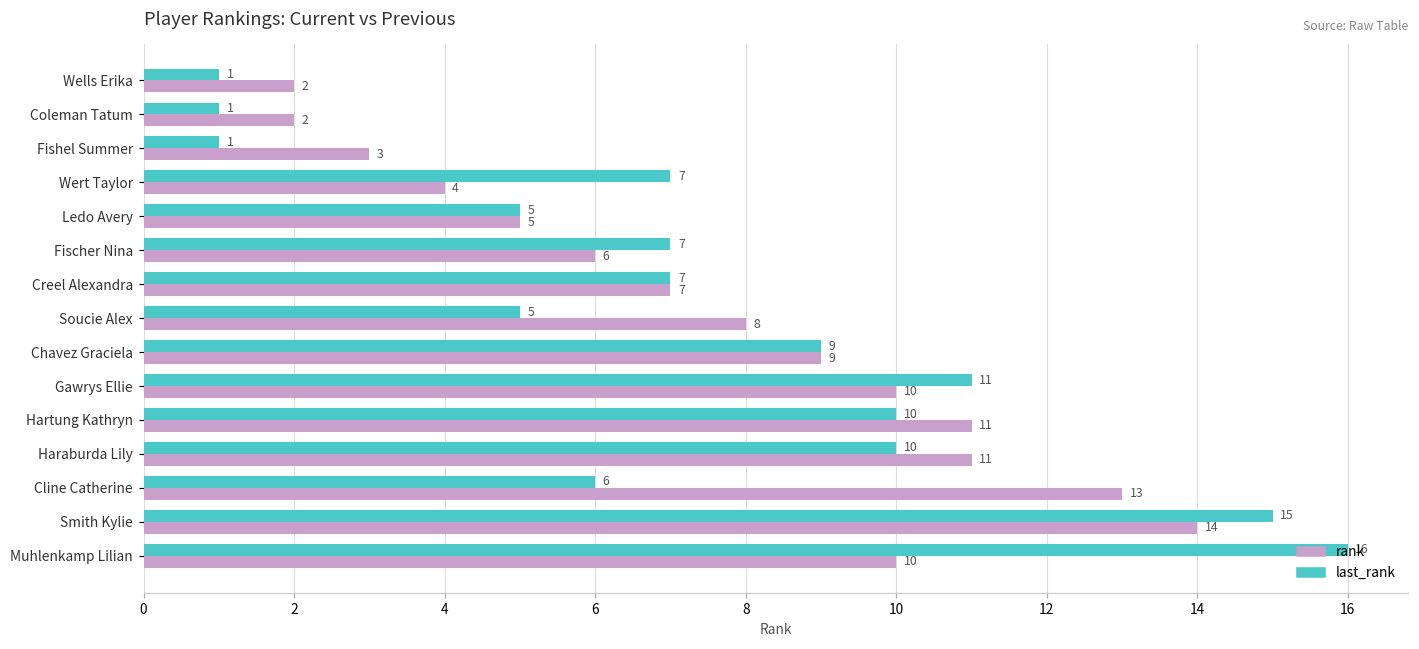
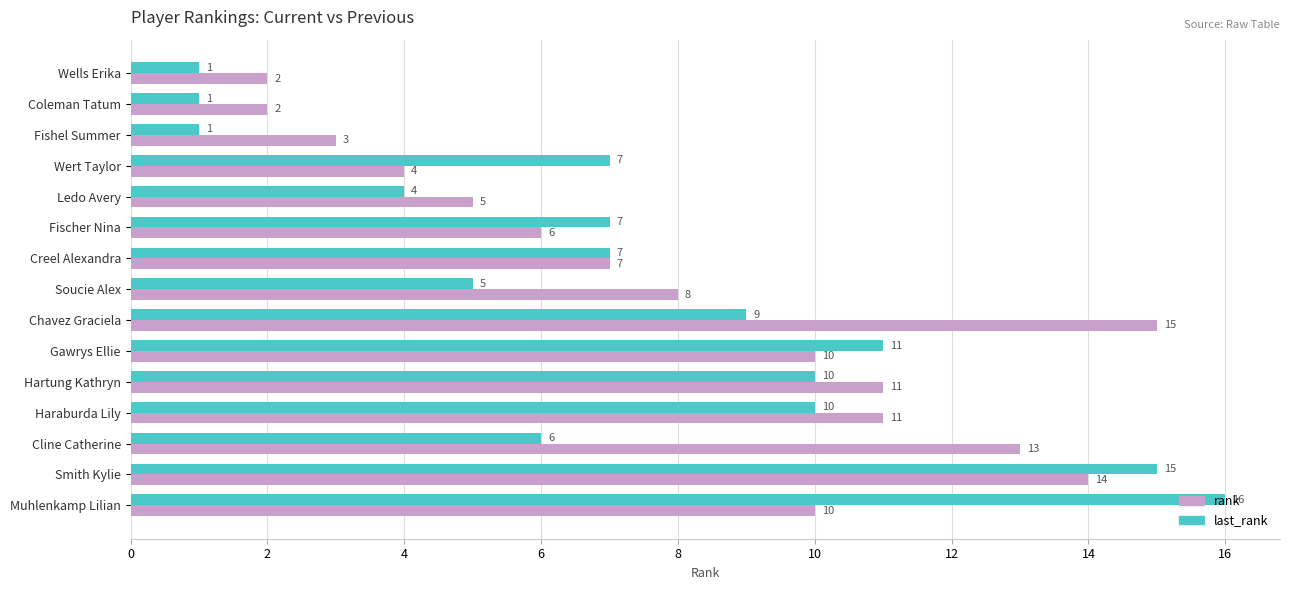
  {
    "rank": {
      "Wells Erika": 2,
      "Coleman Tatum": 2,
      "Fishel Summer": 3,
      "Wert Taylor": 4,
      "Ledo Avery": 5,
      "Fischer Nina": 6,
      "Creel Alexandra": 7,
      "Soucie Alex": 8,
-     "Chavez Graciela": 9,
+     "Chavez Graciela": 15,
      "Gawrys Ellie": 10,
      "Hartung Kathryn": 11,
      "Haraburda Lily": 11,
      "Cline Catherine": 13,
      "Smith Kylie": 14,
      "Muhlenkamp Lilian": 10
    },
    "last_rank": {
      "Wells Erika": 1,
      "Coleman Tatum": 1,
      "Fishel Summer": 1,
      "Wert Taylor": 7,
-     "Ledo Avery": 5,
+     "Ledo Avery": 4,
      "Fischer Nina": 7,
      "Creel Alexandra": 7,
      "Soucie Alex": 5,
      "Chavez Graciela": 9,
      "Gawrys Ellie": 11,
      "Hartung Kathryn": 10,
      "Haraburda Lily": 10,
      "Cline Catherine": 6,
      "Smith Kylie": 15,
      "Muhlenkamp Lilian": 16
    }
  }
